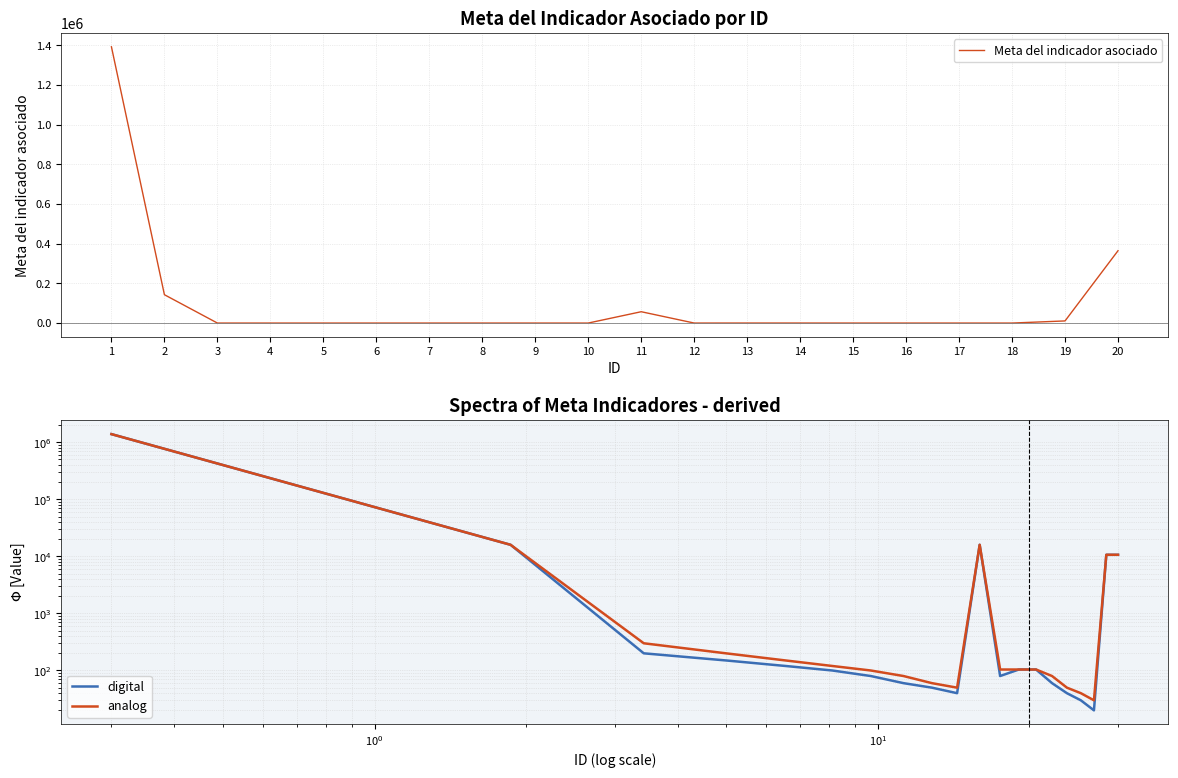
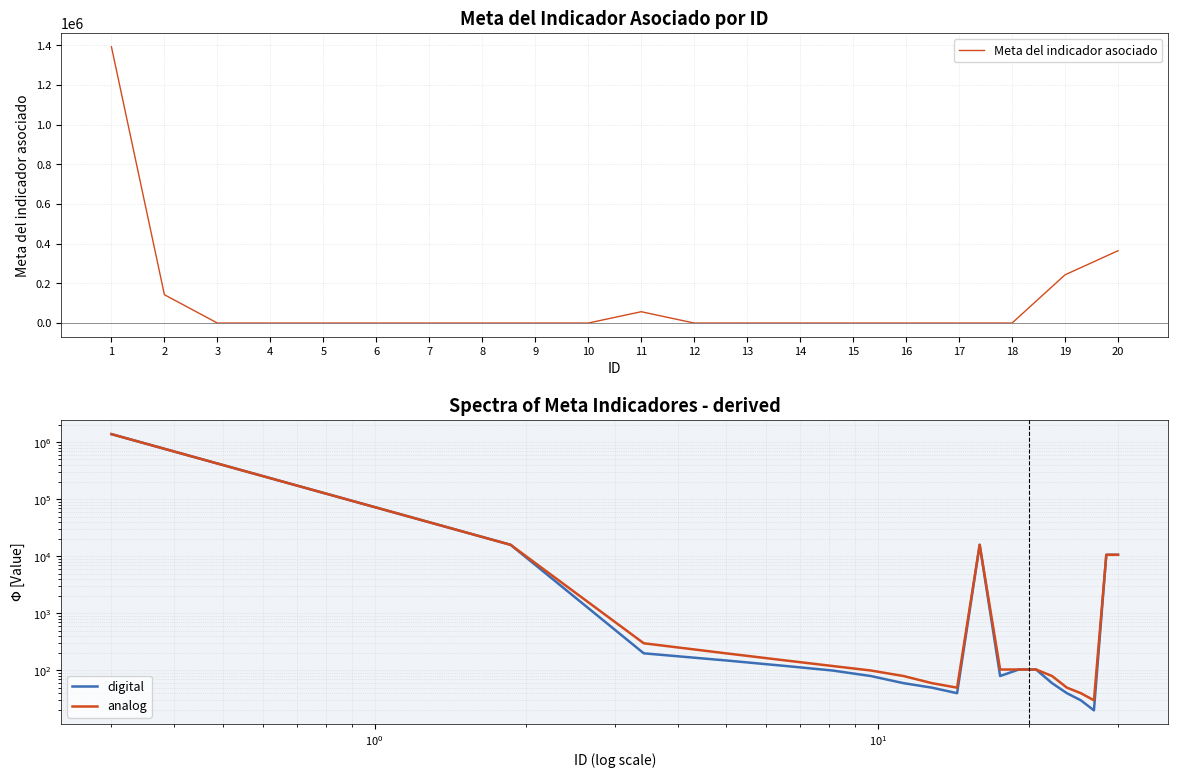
  {
    "Meta del Indicador Asociado por ID": {
      "1": 1390000,
      "2": 140000,
      "3": 0,
      "4": 0,
      "5": 0,
      "6": 0,
      "7": 0,
      "8": 0,
      "9": 0,
      "10": 0,
      "11": 60000,
      "12": 0,
      "13": 0,
      "14": 0,
      "15": 0,
      "16": 0,
      "17": 0,
      "18": 0,
-     "19": 10000,
+     "19": 240000,
      "20": 360000
    }
  }
